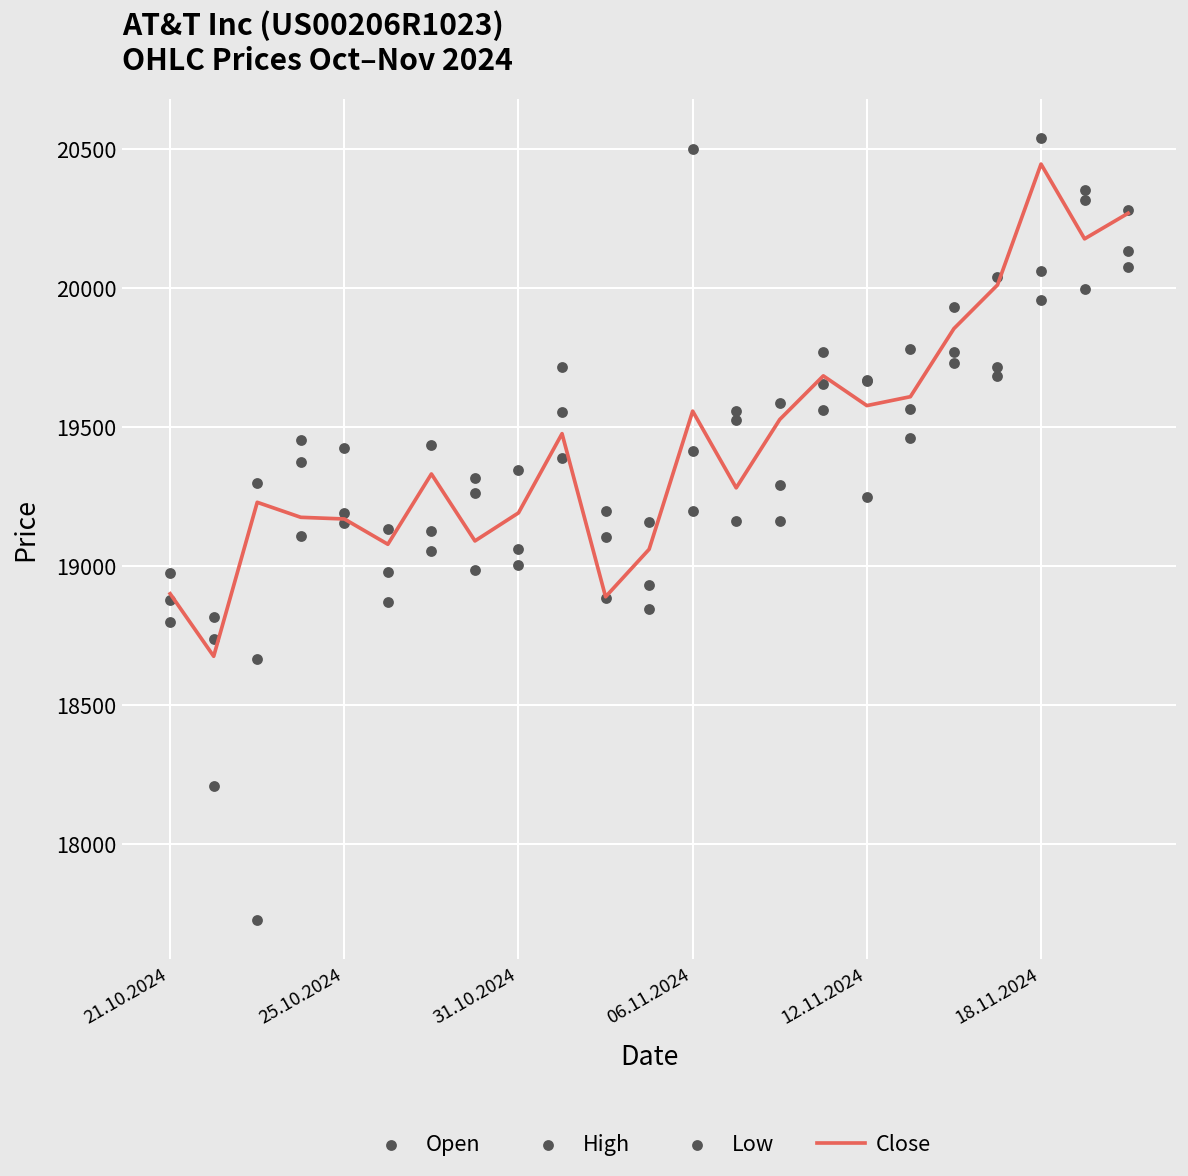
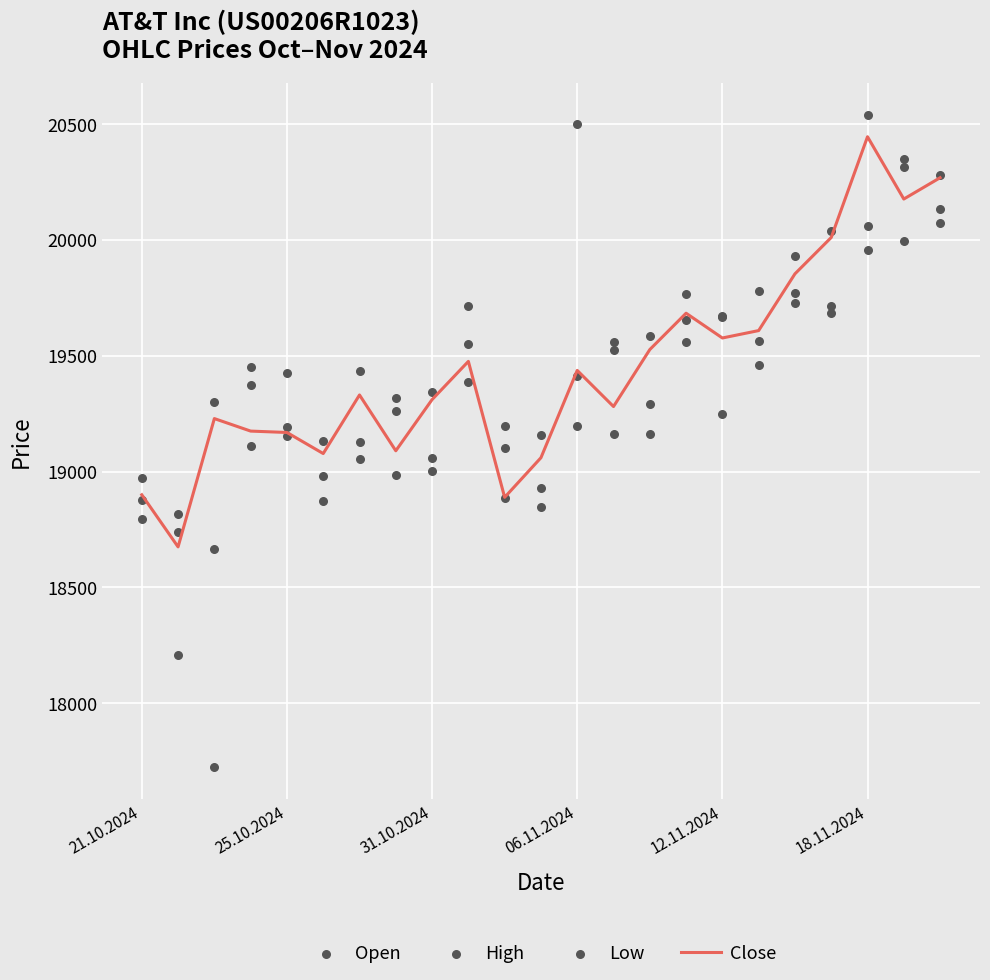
  {
    "Close": {
      "21.10.2024": 18900,
      "25.10.2024": 19170,
-     "31.10.2024": 19190,
-     "06.11.2024": 19560,
+     "31.10.2024": 19310,
+     "06.11.2024": 19440,
      "12.11.2024": 19580,
      "18.11.2024": 20450
    }
  }
